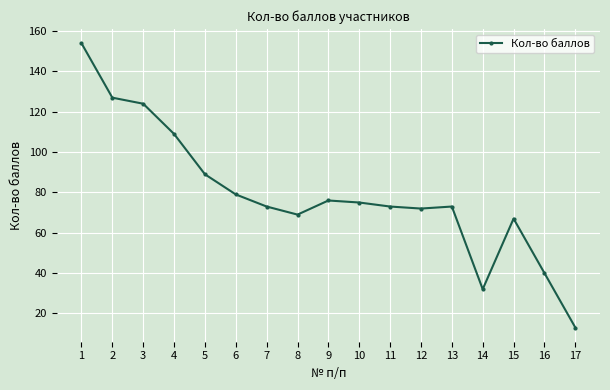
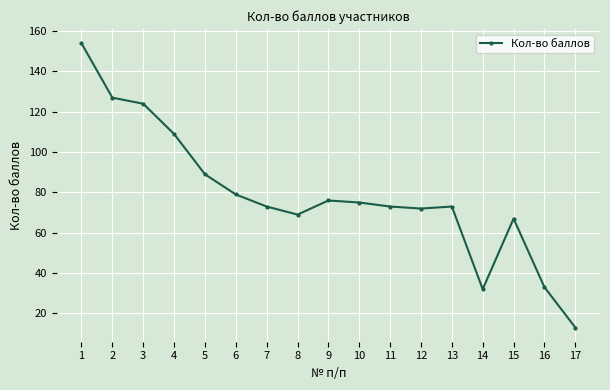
  {
    "1": 154,
    "2": 127,
    "3": 124,
    "4": 109,
    "5": 89,
    "6": 79,
    "7": 73,
    "8": 69,
    "9": 76,
    "10": 75,
    "11": 73,
    "12": 72,
    "13": 73,
    "14": 32,
    "15": 67,
-   "16": 40,
+   "16": 33,
    "17": 13
  }
